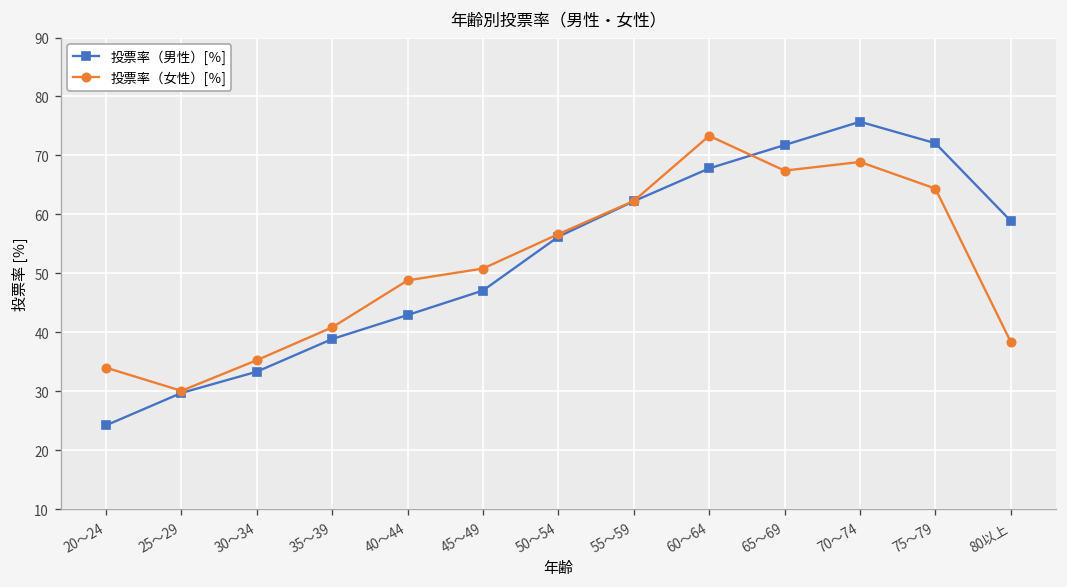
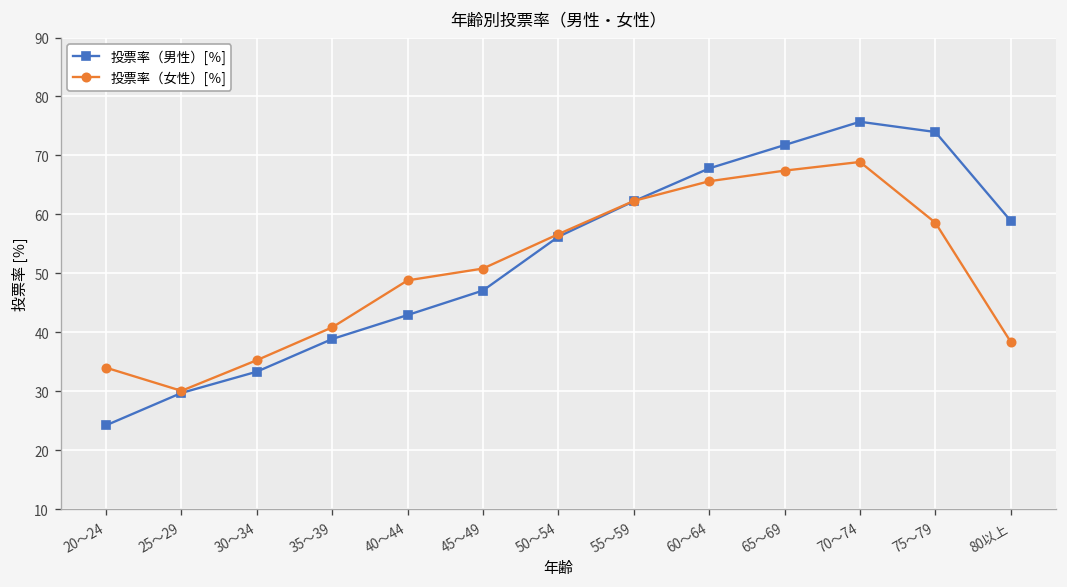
  {
    "投票率（男性）[％]": {
      "20～24": 24,
      "30～34": 33,
      "35～39": 39,
      "40～44": 43,
      "45～49": 47,
      "60～64": 68,
      "65～69": 72,
      "70～74": 76,
-     "75～79": 72,
+     "75～79": 74,
      "80以上": 59
    },
    "投票率（女性）[％]": {
      "20～24": 34,
      "30～34": 35,
      "35～39": 41,
      "40～44": 49,
      "45～49": 51,
-     "60～64": 73,
+     "60～64": 66,
      "65～69": 67,
      "70～74": 69,
-     "75～79": 64,
+     "75～79": 59,
      "80以上": 38
    }
  }
